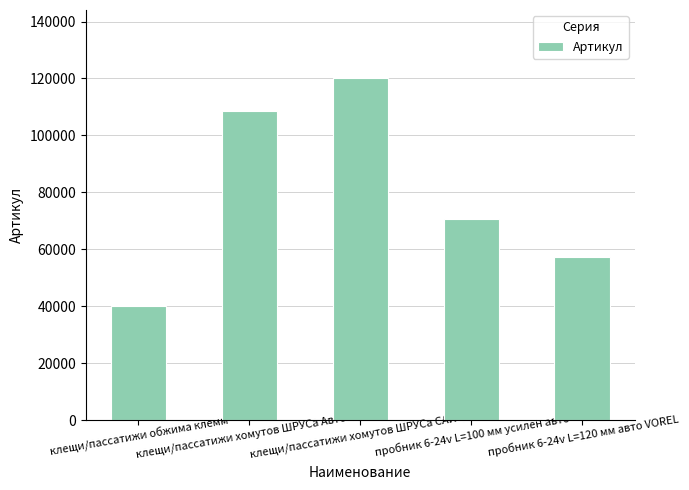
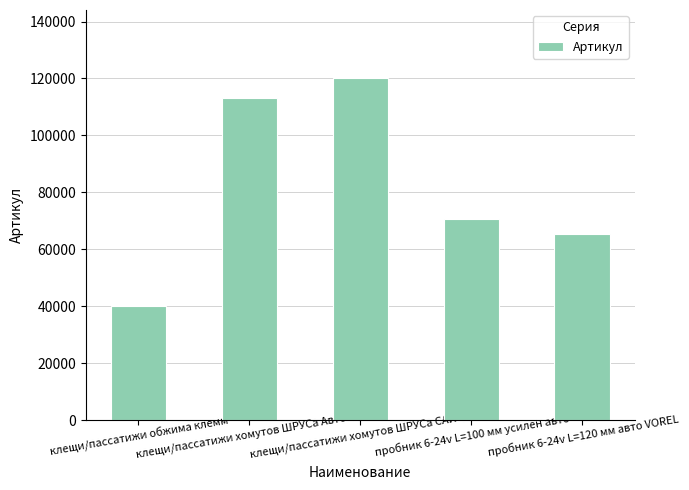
  {
    "клещи/пассатижи обжима клемм": 40000,
-   "клещи/пассатижи хомутов ШРУСа Автом-2": 109000,
+   "клещи/пассатижи хомутов ШРУСа Автом-2": 113000,
    "клещи/пассатижи хомутов ШРУСа САИ-37": 120000,
    "пробник 6-24v L=100 мм усилен авто": 71000,
-   "пробник 6-24v L=120 мм авто VOREL": 57000
+   "пробник 6-24v L=120 мм авто VOREL": 65000
  }
